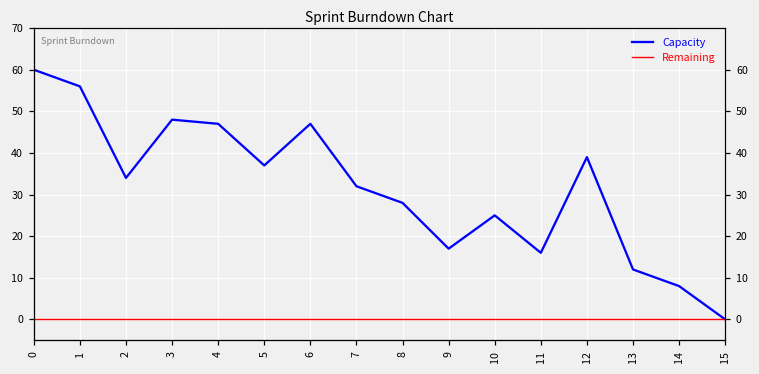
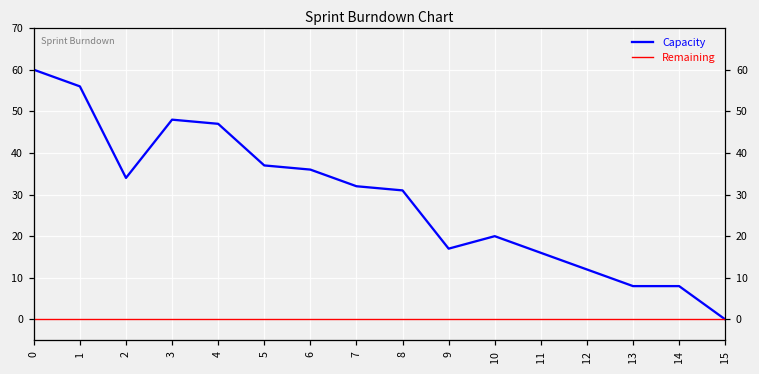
  {
    "Capacity": {
      "0": 60,
      "1": 56,
      "2": 34,
      "3": 48,
      "4": 47,
      "5": 37,
-     "6": 47,
+     "6": 36,
      "7": 32,
-     "8": 28,
+     "8": 31,
      "9": 17,
-     "10": 25,
+     "10": 20,
      "11": 16,
-     "12": 39,
-     "13": 12,
+     "12": 12,
+     "13": 8,
      "14": 8
    },
    "Remaining": {
      "0": 0,
      "1": 0,
      "2": 0,
      "3": 0,
      "4": 0,
      "5": 0,
      "6": 0,
      "7": 0,
      "8": 0,
      "9": 0,
      "10": 0,
      "11": 0,
      "12": 0,
      "13": 0,
      "14": 0
    }
  }
